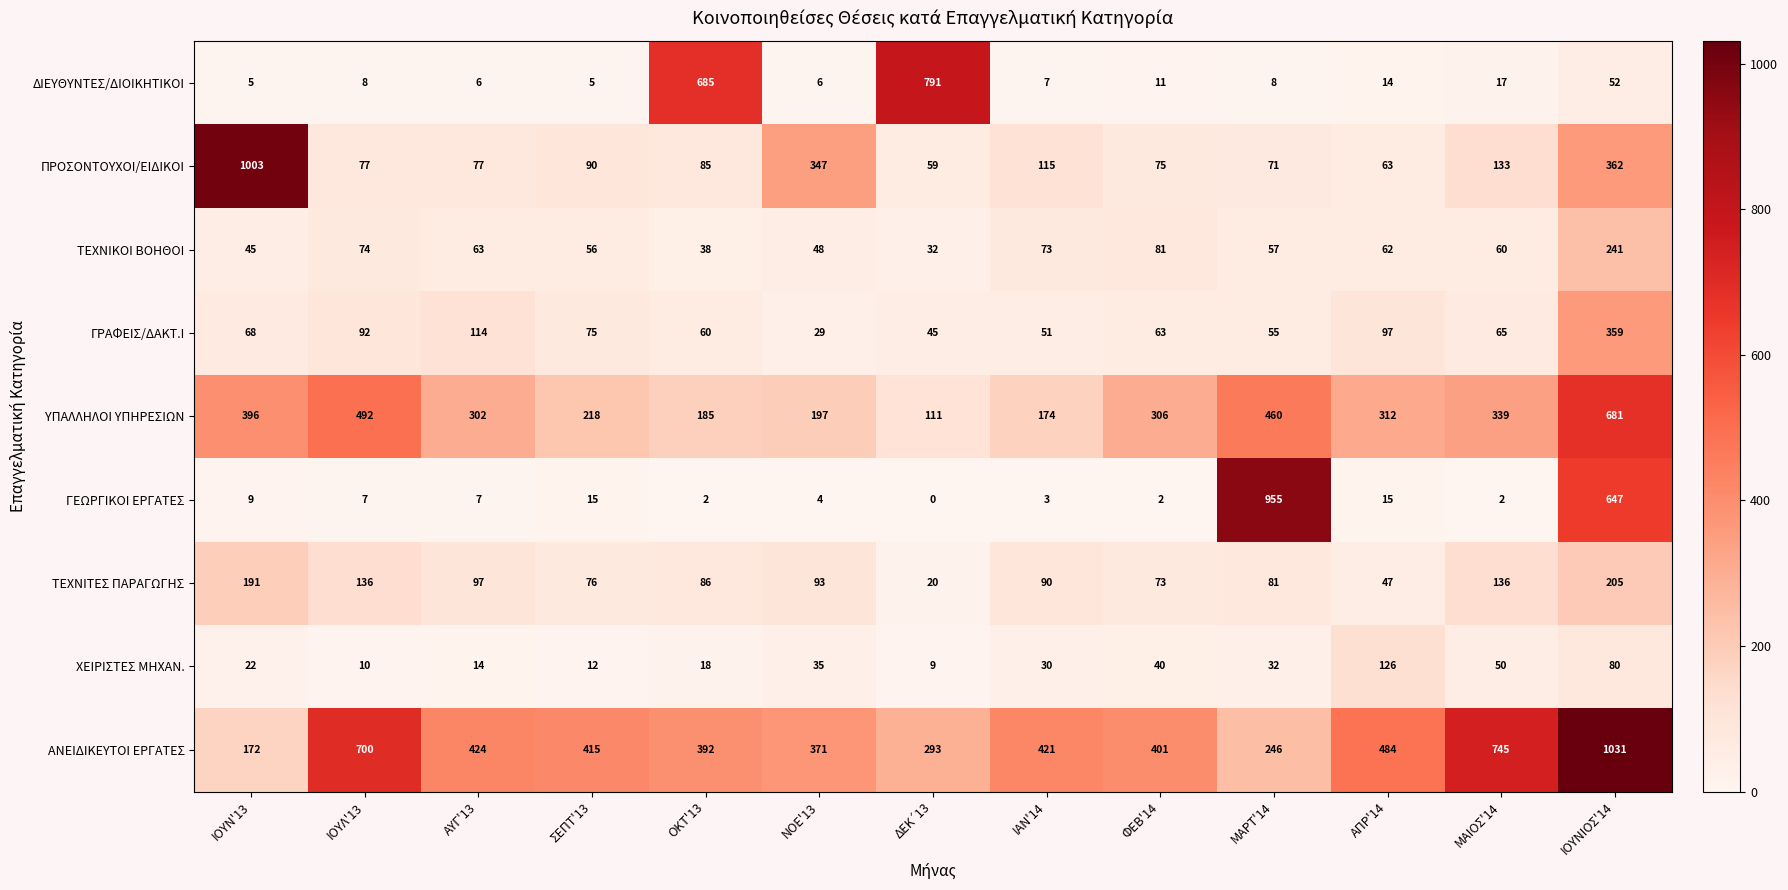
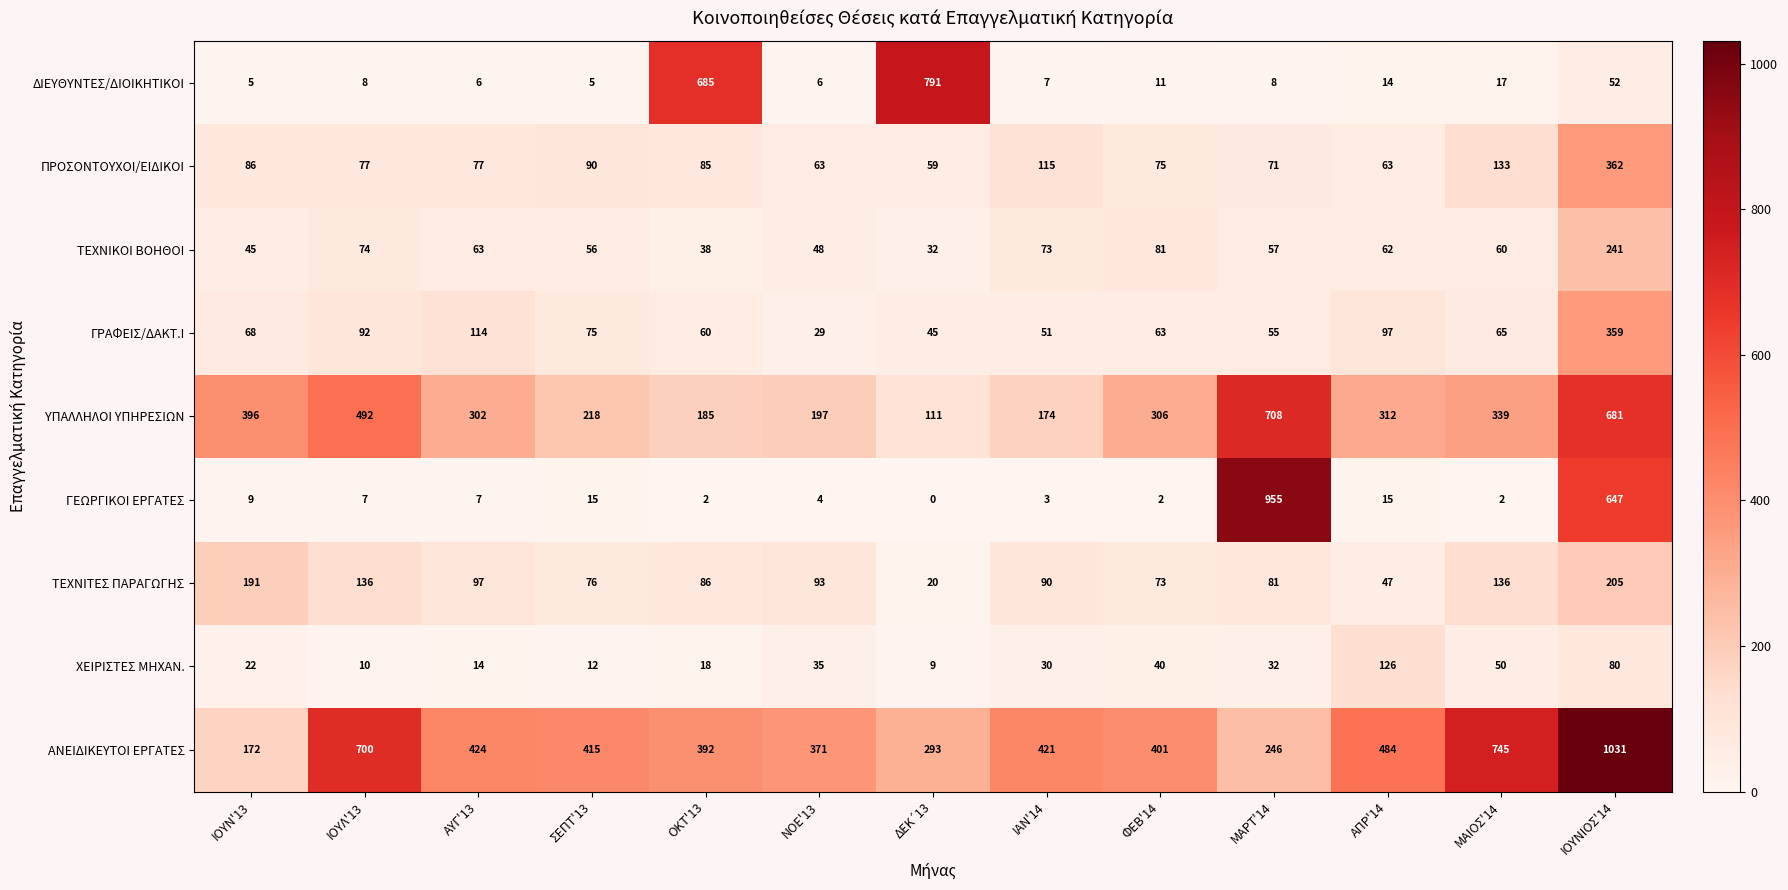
  {
    "ΔΙΕΥΘΥΝΤΕΣ/ΔΙΟΙΚΗΤΙΚΟΙ": {
      "ΙΟΥΝ'13": 5,
      "ΙΟΥΛ'13": 8,
      "ΑΥΓ'13": 6,
      "ΣΕΠΤ'13": 5,
      "ΟΚΤ'13": 685,
      "NOE'13": 6,
      "ΔΕΚ΄13": 791,
      "IAN'14": 7,
      "ΦΕΒ'14": 11,
      "ΜΑΡΤ'14": 8,
      "ΑΠΡ'14": 14,
      "ΜΑΙΟΣ'14": 17,
      "ΙΟΥΝΙΟΣ'14": 52
    },
    "ΠΡΟΣΟΝΤΟΥΧΟΙ/ΕΙΔΙΚΟΙ": {
-     "ΙΟΥΝ'13": 1003,
+     "ΙΟΥΝ'13": 86,
      "ΙΟΥΛ'13": 77,
      "ΑΥΓ'13": 77,
      "ΣΕΠΤ'13": 90,
      "ΟΚΤ'13": 85,
-     "NOE'13": 347,
+     "NOE'13": 63,
      "ΔΕΚ΄13": 59,
      "IAN'14": 115,
      "ΦΕΒ'14": 75,
      "ΜΑΡΤ'14": 71,
      "ΑΠΡ'14": 63,
      "ΜΑΙΟΣ'14": 133,
      "ΙΟΥΝΙΟΣ'14": 362
    },
    "ΤΕΧΝΙΚΟΙ ΒΟΗΘΟΙ": {
      "ΙΟΥΝ'13": 45,
      "ΙΟΥΛ'13": 74,
      "ΑΥΓ'13": 63,
      "ΣΕΠΤ'13": 56,
      "ΟΚΤ'13": 38,
      "NOE'13": 48,
      "ΔΕΚ΄13": 32,
      "IAN'14": 73,
      "ΦΕΒ'14": 81,
      "ΜΑΡΤ'14": 57,
      "ΑΠΡ'14": 62,
      "ΜΑΙΟΣ'14": 60,
      "ΙΟΥΝΙΟΣ'14": 241
    },
    "ΓΡΑΦΕΙΣ/ΔΑΚΤ.Ι": {
      "ΙΟΥΝ'13": 68,
      "ΙΟΥΛ'13": 92,
      "ΑΥΓ'13": 114,
      "ΣΕΠΤ'13": 75,
      "ΟΚΤ'13": 60,
      "NOE'13": 29,
      "ΔΕΚ΄13": 45,
      "IAN'14": 51,
      "ΦΕΒ'14": 63,
      "ΜΑΡΤ'14": 55,
      "ΑΠΡ'14": 97,
      "ΜΑΙΟΣ'14": 65,
      "ΙΟΥΝΙΟΣ'14": 359
    },
    "ΥΠΑΛΛΗΛΟΙ ΥΠΗΡΕΣΙΩΝ": {
      "ΙΟΥΝ'13": 396,
      "ΙΟΥΛ'13": 492,
      "ΑΥΓ'13": 302,
      "ΣΕΠΤ'13": 218,
      "ΟΚΤ'13": 185,
      "NOE'13": 197,
      "ΔΕΚ΄13": 111,
      "IAN'14": 174,
      "ΦΕΒ'14": 306,
-     "ΜΑΡΤ'14": 460,
+     "ΜΑΡΤ'14": 708,
      "ΑΠΡ'14": 312,
      "ΜΑΙΟΣ'14": 339,
      "ΙΟΥΝΙΟΣ'14": 681
    },
    "ΓΕΩΡΓΙΚΟΙ ΕΡΓΑΤΕΣ": {
      "ΙΟΥΝ'13": 9,
      "ΙΟΥΛ'13": 7,
      "ΑΥΓ'13": 7,
      "ΣΕΠΤ'13": 15,
      "ΟΚΤ'13": 2,
      "NOE'13": 4,
      "ΔΕΚ΄13": 0,
      "IAN'14": 3,
      "ΦΕΒ'14": 2,
      "ΜΑΡΤ'14": 955,
      "ΑΠΡ'14": 15,
      "ΜΑΙΟΣ'14": 2,
      "ΙΟΥΝΙΟΣ'14": 647
    },
    "ΤΕΧΝΙΤΕΣ ΠΑΡΑΓΩΓΗΣ": {
      "ΙΟΥΝ'13": 191,
      "ΙΟΥΛ'13": 136,
      "ΑΥΓ'13": 97,
      "ΣΕΠΤ'13": 76,
      "ΟΚΤ'13": 86,
      "NOE'13": 93,
      "ΔΕΚ΄13": 20,
      "IAN'14": 90,
      "ΦΕΒ'14": 73,
      "ΜΑΡΤ'14": 81,
      "ΑΠΡ'14": 47,
      "ΜΑΙΟΣ'14": 136,
      "ΙΟΥΝΙΟΣ'14": 205
    },
    "ΧΕΙΡΙΣΤΕΣ ΜΗΧΑΝ.": {
      "ΙΟΥΝ'13": 22,
      "ΙΟΥΛ'13": 10,
      "ΑΥΓ'13": 14,
      "ΣΕΠΤ'13": 12,
      "ΟΚΤ'13": 18,
      "NOE'13": 35,
      "ΔΕΚ΄13": 9,
      "IAN'14": 30,
      "ΦΕΒ'14": 40,
      "ΜΑΡΤ'14": 32,
      "ΑΠΡ'14": 126,
      "ΜΑΙΟΣ'14": 50,
      "ΙΟΥΝΙΟΣ'14": 80
    },
    "ΑΝΕΙΔΙΚΕΥΤΟΙ ΕΡΓΑΤΕΣ": {
      "ΙΟΥΝ'13": 172,
      "ΙΟΥΛ'13": 700,
      "ΑΥΓ'13": 424,
      "ΣΕΠΤ'13": 415,
      "ΟΚΤ'13": 392,
      "NOE'13": 371,
      "ΔΕΚ΄13": 293,
      "IAN'14": 421,
      "ΦΕΒ'14": 401,
      "ΜΑΡΤ'14": 246,
      "ΑΠΡ'14": 484,
      "ΜΑΙΟΣ'14": 745,
      "ΙΟΥΝΙΟΣ'14": 1031
    }
  }
